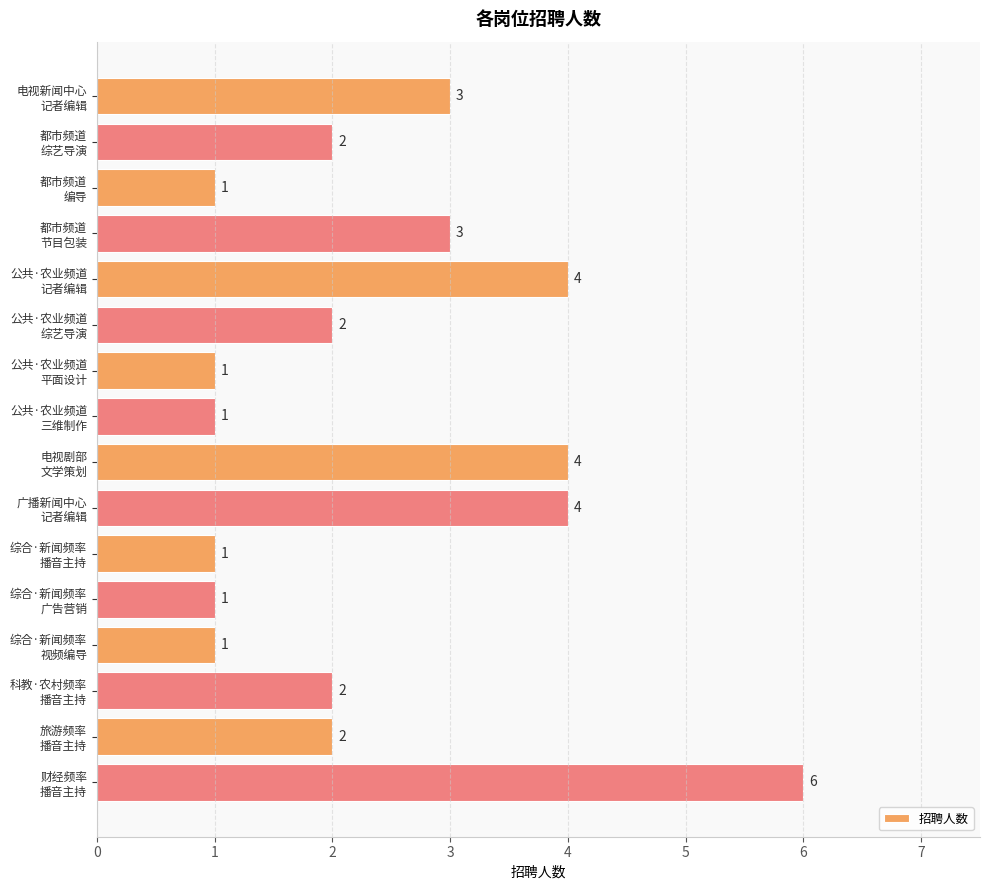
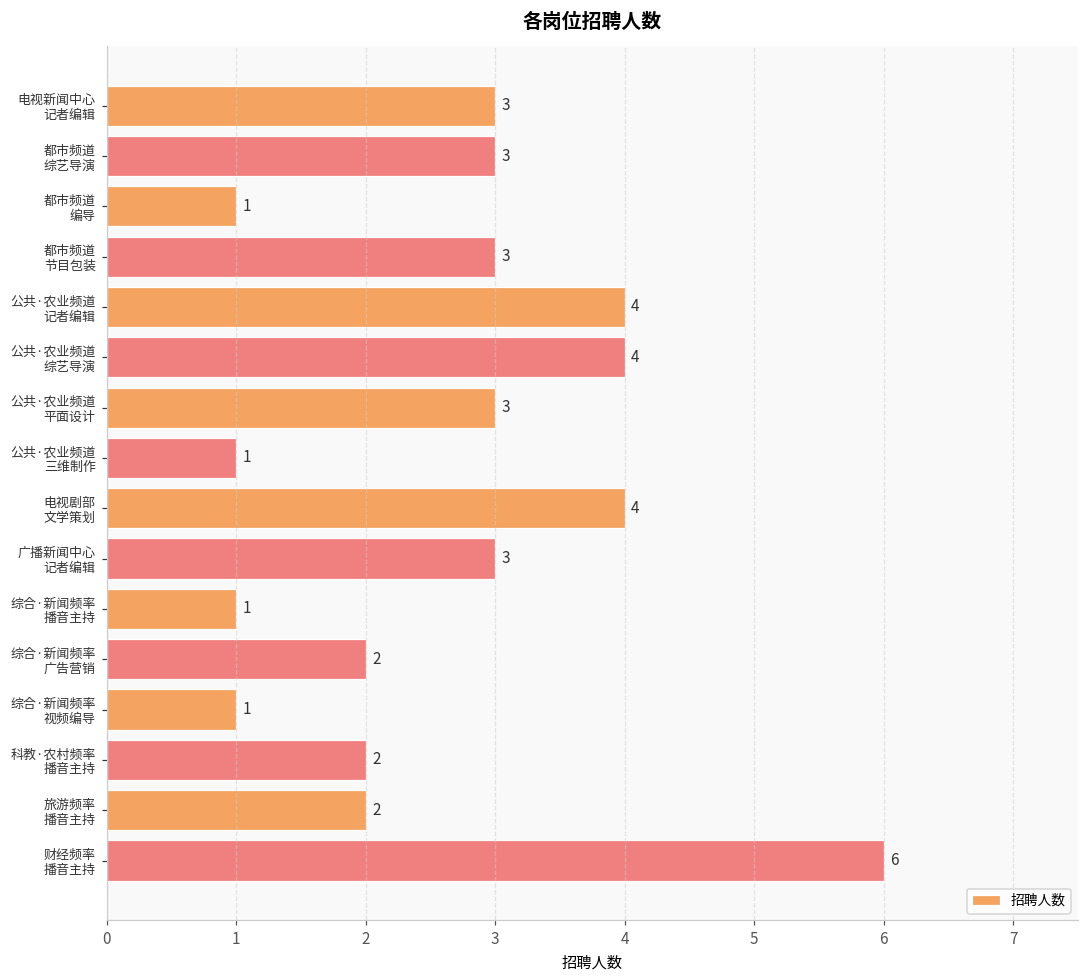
  {
    "电视新闻中心 记者编辑": 3,
-   "都市频道 综艺导演": 2,
+   "都市频道 综艺导演": 3,
    "都市频道 编导": 1,
    "都市频道 节目包装": 3,
    "公共·农业频道 记者编辑": 4,
-   "公共·农业频道 综艺导演": 2,
-   "公共·农业频道 平面设计": 1,
+   "公共·农业频道 综艺导演": 4,
+   "公共·农业频道 平面设计": 3,
    "公共·农业频道 三维制作": 1,
    "电视剧部 文学策划": 4,
-   "广播新闻中心 记者编辑": 4,
+   "广播新闻中心 记者编辑": 3,
    "综合·新闻频率 播音主持": 1,
-   "综合·新闻频率 广告营销": 1,
+   "综合·新闻频率 广告营销": 2,
    "综合·新闻频率 视频编导": 1,
    "科教·农村频率 播音主持": 2,
    "旅游频率 播音主持": 2,
    "财经频率 播音主持": 6
  }
